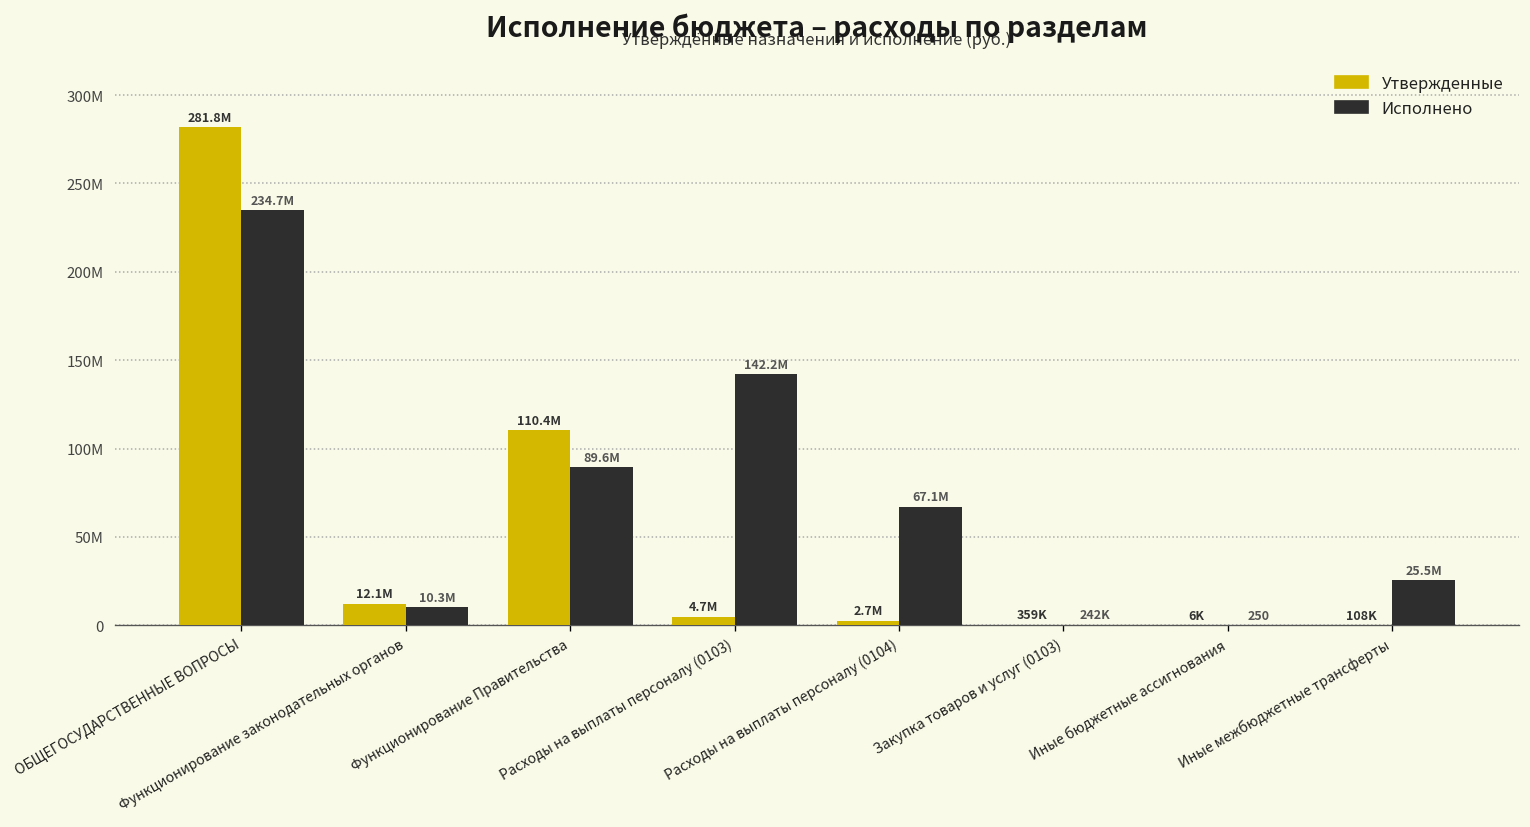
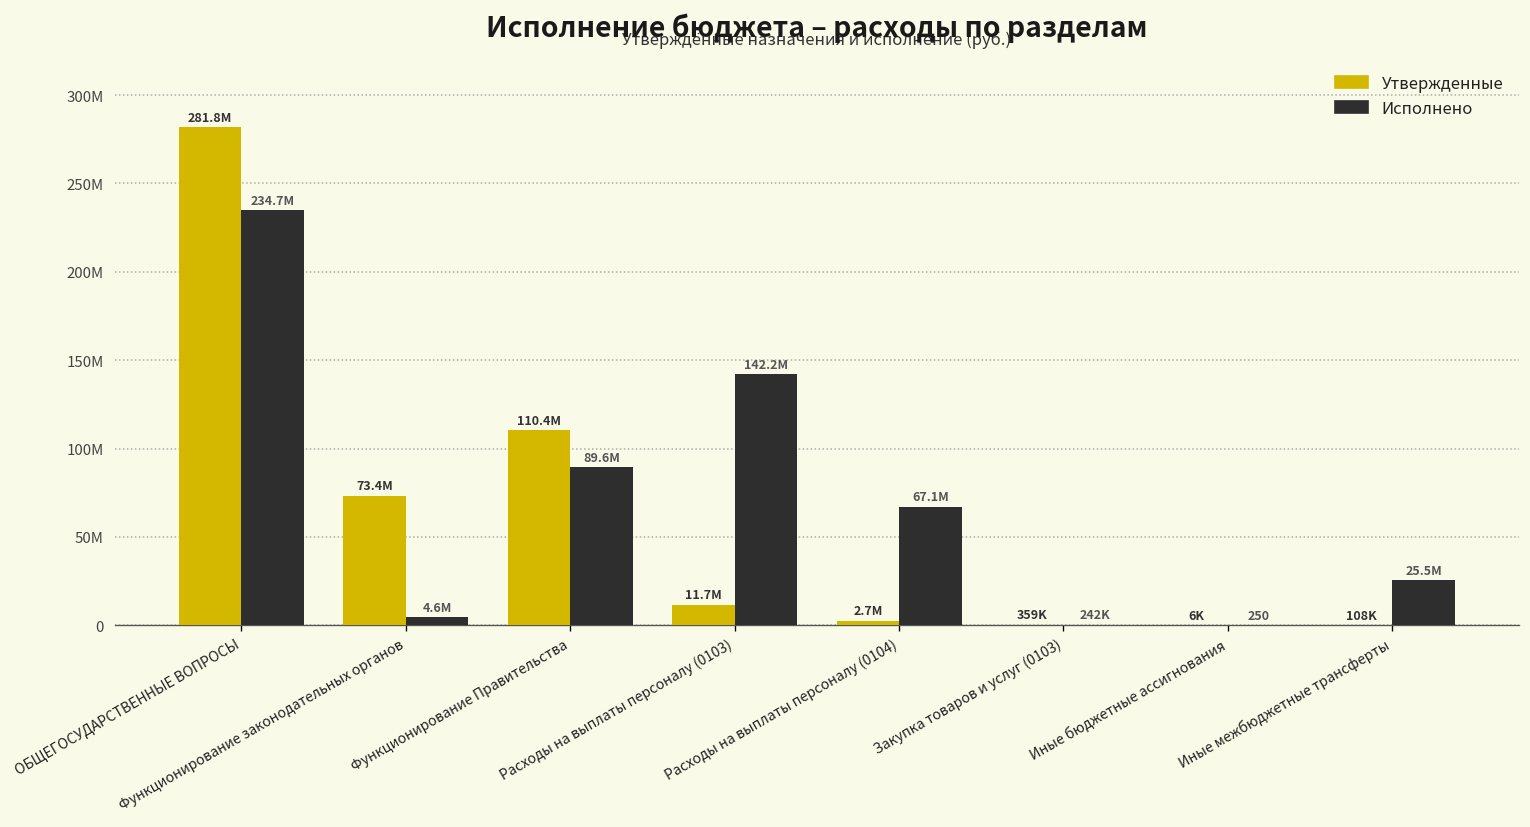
  {
    "Утвержденные": {
      "ОБЩЕГОСУДАРСТВЕННЫЕ ВОПРОСЫ": "281.8M",
-     "Функционирование законодательных органов": "12.1M",
+     "Функционирование законодательных органов": "73.4M",
      "Функционирование Правительства": "110.4M",
-     "Расходы на выплаты персоналу (0103)": "4.7M",
+     "Расходы на выплаты персоналу (0103)": "11.7M",
      "Расходы на выплаты персоналу (0104)": "2.7M",
      "Закупка товаров и услуг (0103)": "359K",
      "Иные бюджетные ассигнования": "6K",
      "Иные межбюджетные трансферты": "108K"
    },
    "Исполнено": {
      "ОБЩЕГОСУДАРСТВЕННЫЕ ВОПРОСЫ": "234.7M",
-     "Функционирование законодательных органов": "10.3M",
+     "Функционирование законодательных органов": "4.6M",
      "Функционирование Правительства": "89.6M",
      "Расходы на выплаты персоналу (0103)": "142.2M",
      "Расходы на выплаты персоналу (0104)": "67.1M",
      "Закупка товаров и услуг (0103)": "242K",
      "Иные бюджетные ассигнования": "250",
      "Иные межбюджетные трансферты": "25.5M"
    }
  }
